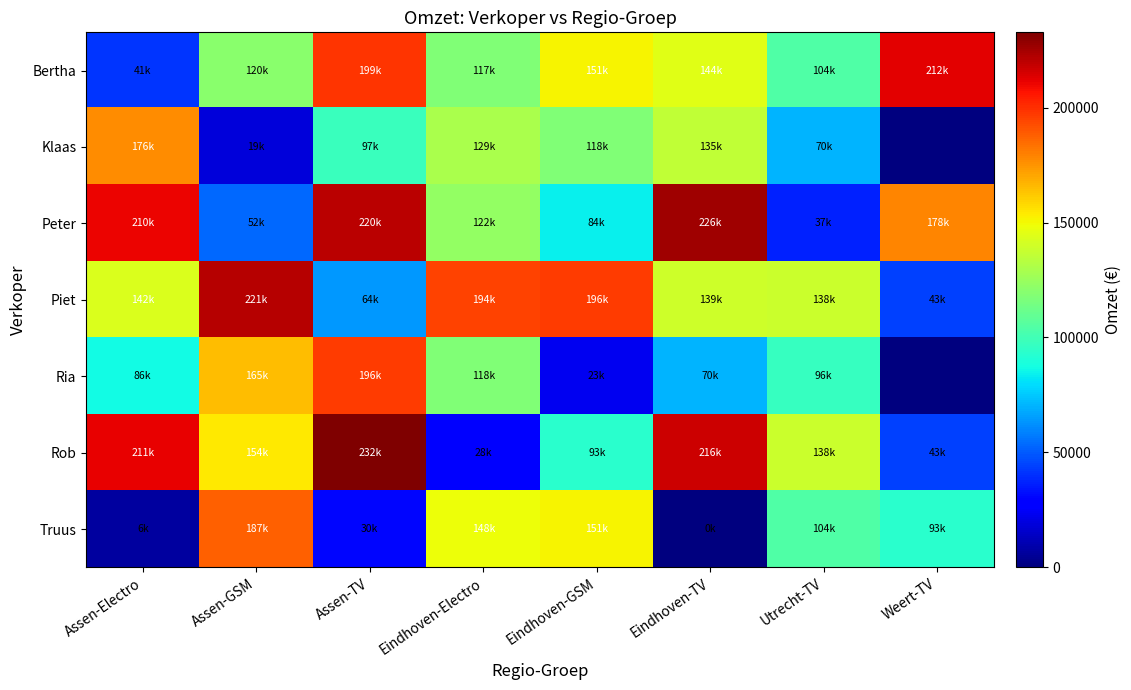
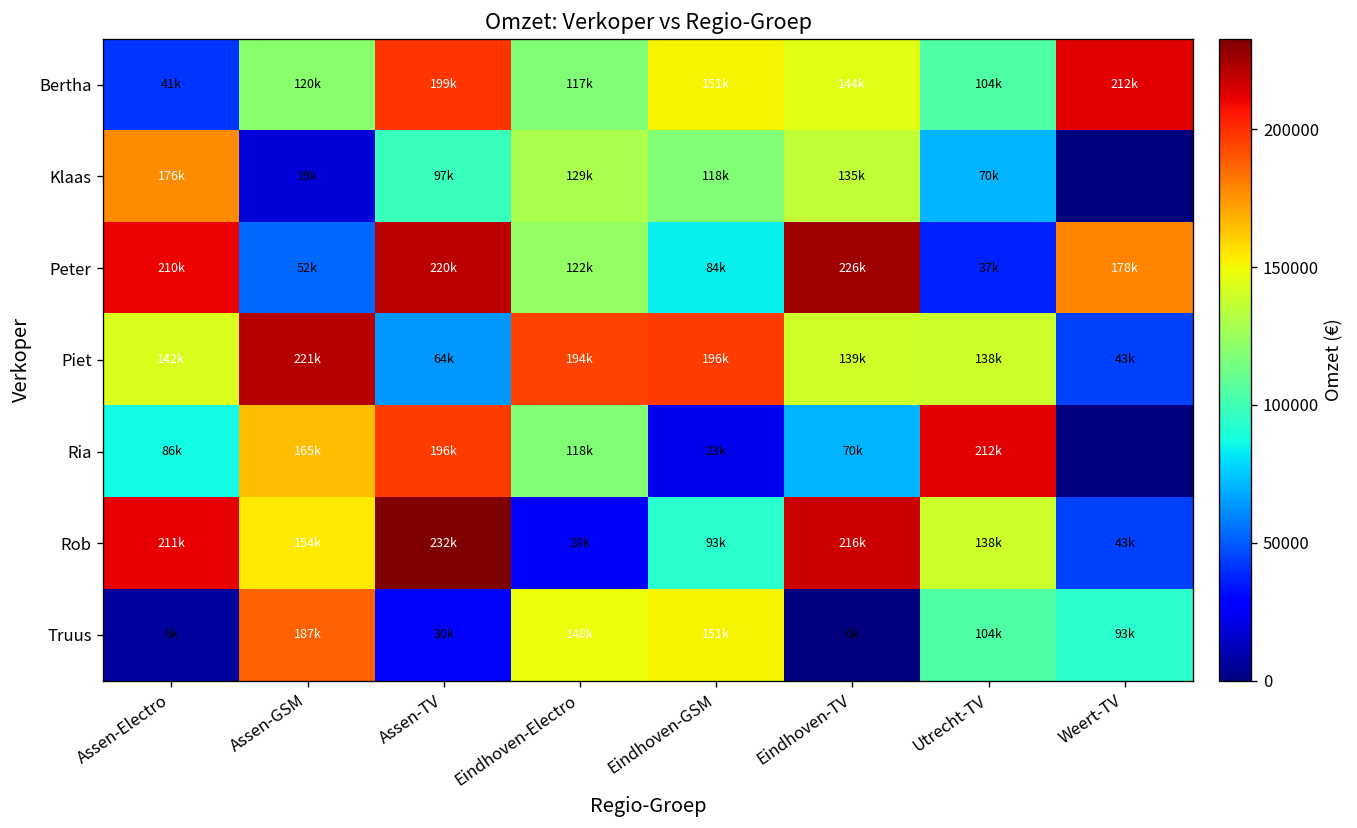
  {
    "Bertha": {
      "Assen-Electro": "41k",
      "Assen-GSM": "120k",
      "Assen-TV": "199k",
      "Eindhoven-Electro": "117k",
      "Eindhoven-GSM": "151k",
      "Eindhoven-TV": "144k",
      "Utrecht-TV": "104k",
      "Weert-TV": "212k"
    },
    "Klaas": {
      "Assen-Electro": "176k",
      "Assen-GSM": "19k",
      "Assen-TV": "97k",
      "Eindhoven-Electro": "129k",
      "Eindhoven-GSM": "118k",
      "Eindhoven-TV": "135k",
      "Utrecht-TV": "70k"
    },
    "Peter": {
      "Assen-Electro": "210k",
      "Assen-GSM": "52k",
      "Assen-TV": "220k",
      "Eindhoven-Electro": "122k",
      "Eindhoven-GSM": "84k",
      "Eindhoven-TV": "226k",
      "Utrecht-TV": "37k",
      "Weert-TV": "178k"
    },
    "Piet": {
      "Assen-Electro": "142k",
      "Assen-GSM": "221k",
      "Assen-TV": "64k",
      "Eindhoven-Electro": "194k",
      "Eindhoven-GSM": "196k",
      "Eindhoven-TV": "139k",
      "Utrecht-TV": "138k",
      "Weert-TV": "43k"
    },
    "Ria": {
      "Assen-Electro": "86k",
      "Assen-GSM": "165k",
      "Assen-TV": "196k",
      "Eindhoven-Electro": "118k",
      "Eindhoven-GSM": "23k",
      "Eindhoven-TV": "70k",
-     "Utrecht-TV": "96k"
+     "Utrecht-TV": "212k"
    },
    "Rob": {
      "Assen-Electro": "211k",
      "Assen-GSM": "154k",
      "Assen-TV": "232k",
      "Eindhoven-Electro": "28k",
      "Eindhoven-GSM": "93k",
      "Eindhoven-TV": "216k",
      "Utrecht-TV": "138k",
      "Weert-TV": "43k"
    },
    "Truus": {
      "Assen-Electro": "6k",
      "Assen-GSM": "187k",
      "Assen-TV": "30k",
      "Eindhoven-Electro": "148k",
      "Eindhoven-GSM": "151k",
      "Eindhoven-TV": "0k",
      "Utrecht-TV": "104k",
      "Weert-TV": "93k"
    }
  }
